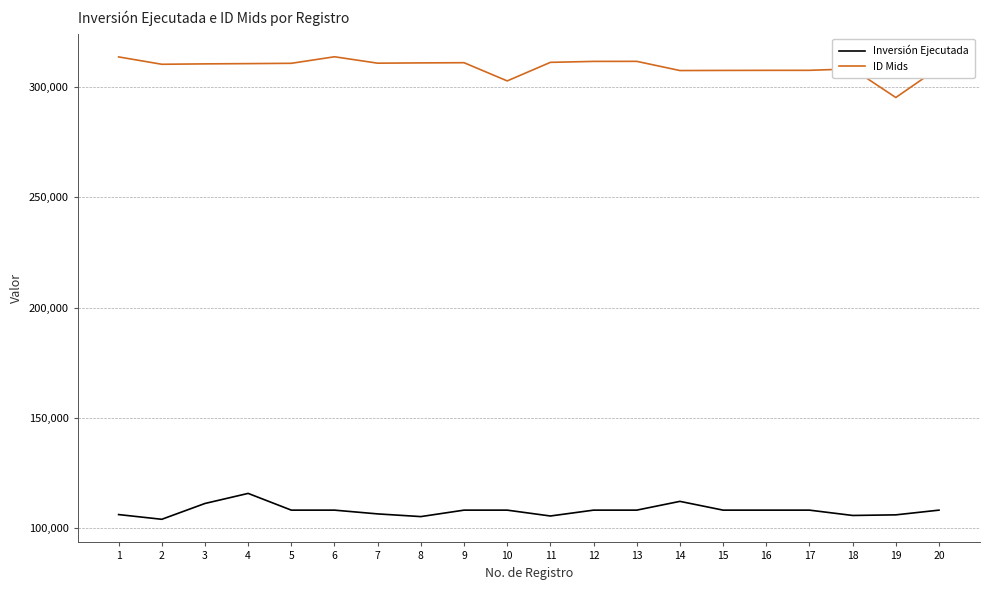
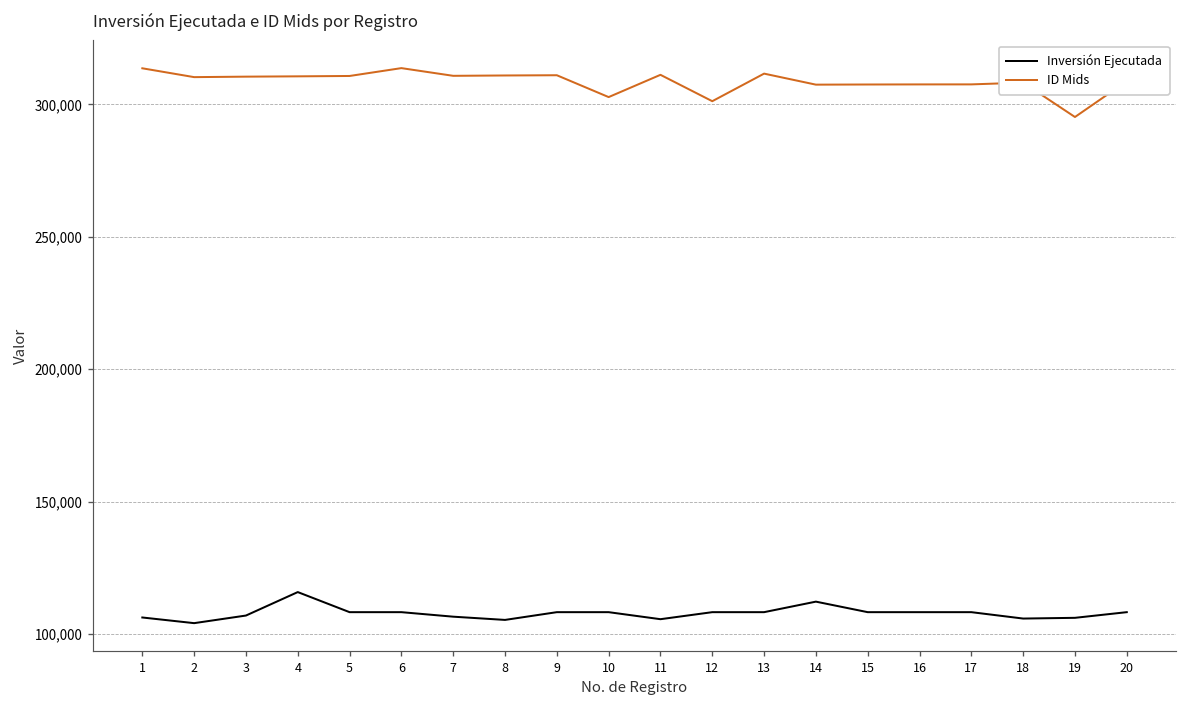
  {
    "Inversión Ejecutada": {
      "1": "106,000",
      "2": "104,000",
-     "3": "111,000",
+     "3": "107,000",
      "4": "116,000",
      "5": "108,000",
      "6": "108,000",
      "7": "107,000",
      "8": "105,000",
      "9": "108,000",
      "10": "108,000",
      "11": "106,000",
      "12": "108,000",
      "13": "108,000",
      "14": "112,000",
      "15": "108,000",
      "16": "108,000",
      "17": "108,000",
      "18": "106,000",
      "19": "106,000",
      "20": "108,000"
    },
    "ID Mids": {
      "1": "314,000",
      "2": "310,000",
      "3": "310,000",
      "4": "311,000",
      "5": "311,000",
      "6": "314,000",
      "7": "311,000",
      "8": "311,000",
      "9": "311,000",
      "10": "303,000",
      "11": "311,000",
-     "12": "312,000",
+     "12": "301,000",
      "13": "312,000",
      "14": "307,000",
      "15": "308,000",
      "16": "308,000",
      "17": "308,000",
      "19": "295,000"
    }
  }
